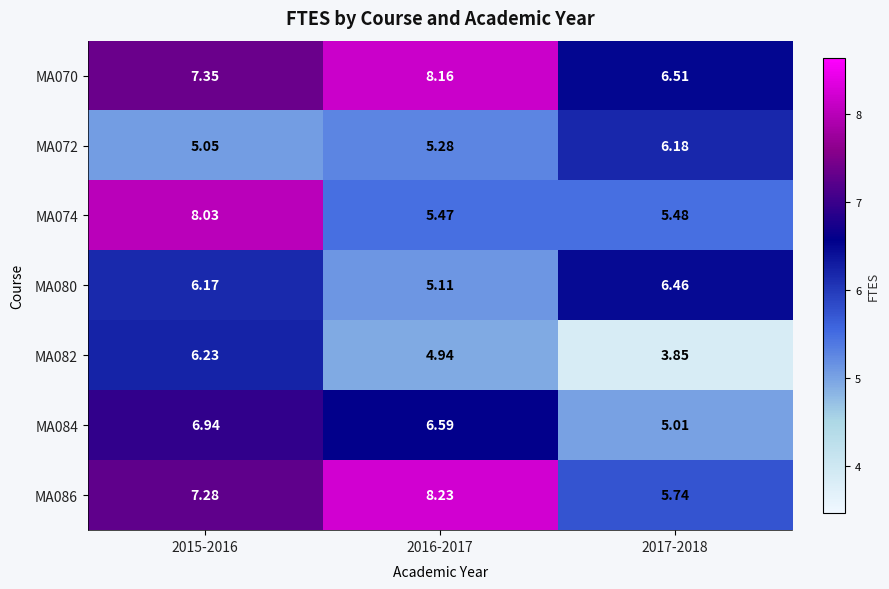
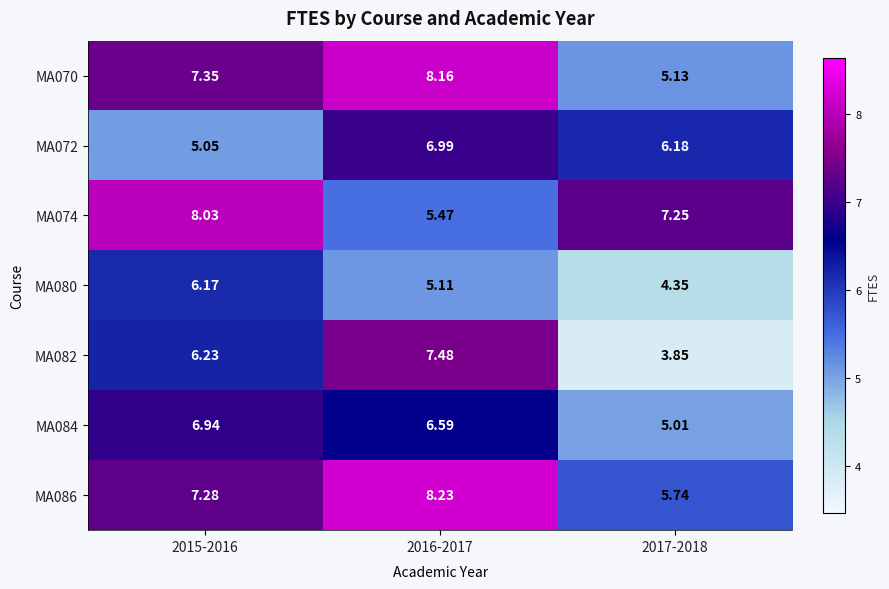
  {
    "MA070": {
      "2015-2016": 7.35,
      "2016-2017": 8.16,
-     "2017-2018": 6.51
+     "2017-2018": 5.13
    },
    "MA072": {
      "2015-2016": 5.05,
-     "2016-2017": 5.28,
+     "2016-2017": 6.99,
      "2017-2018": 6.18
    },
    "MA074": {
      "2015-2016": 8.03,
      "2016-2017": 5.47,
-     "2017-2018": 5.48
+     "2017-2018": 7.25
    },
    "MA080": {
      "2015-2016": 6.17,
      "2016-2017": 5.11,
-     "2017-2018": 6.46
+     "2017-2018": 4.35
    },
    "MA082": {
      "2015-2016": 6.23,
-     "2016-2017": 4.94,
+     "2016-2017": 7.48,
      "2017-2018": 3.85
    },
    "MA084": {
      "2015-2016": 6.94,
      "2016-2017": 6.59,
      "2017-2018": 5.01
    },
    "MA086": {
      "2015-2016": 7.28,
      "2016-2017": 8.23,
      "2017-2018": 5.74
    }
  }
